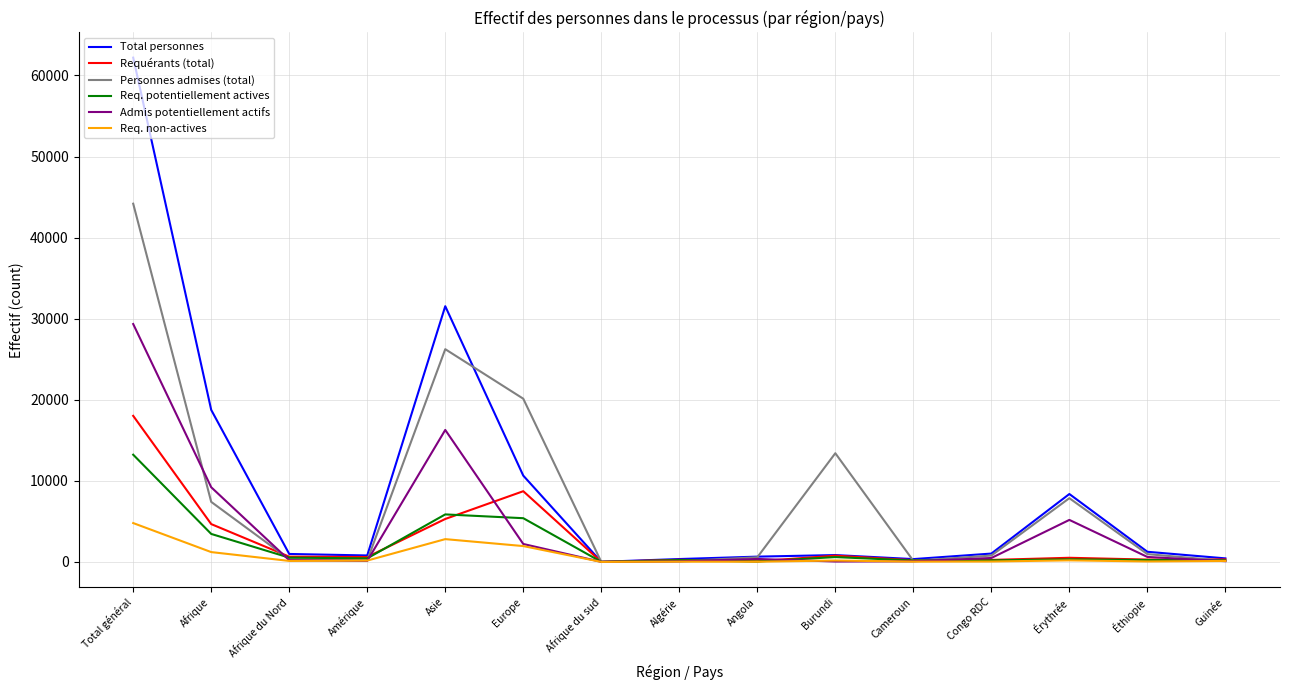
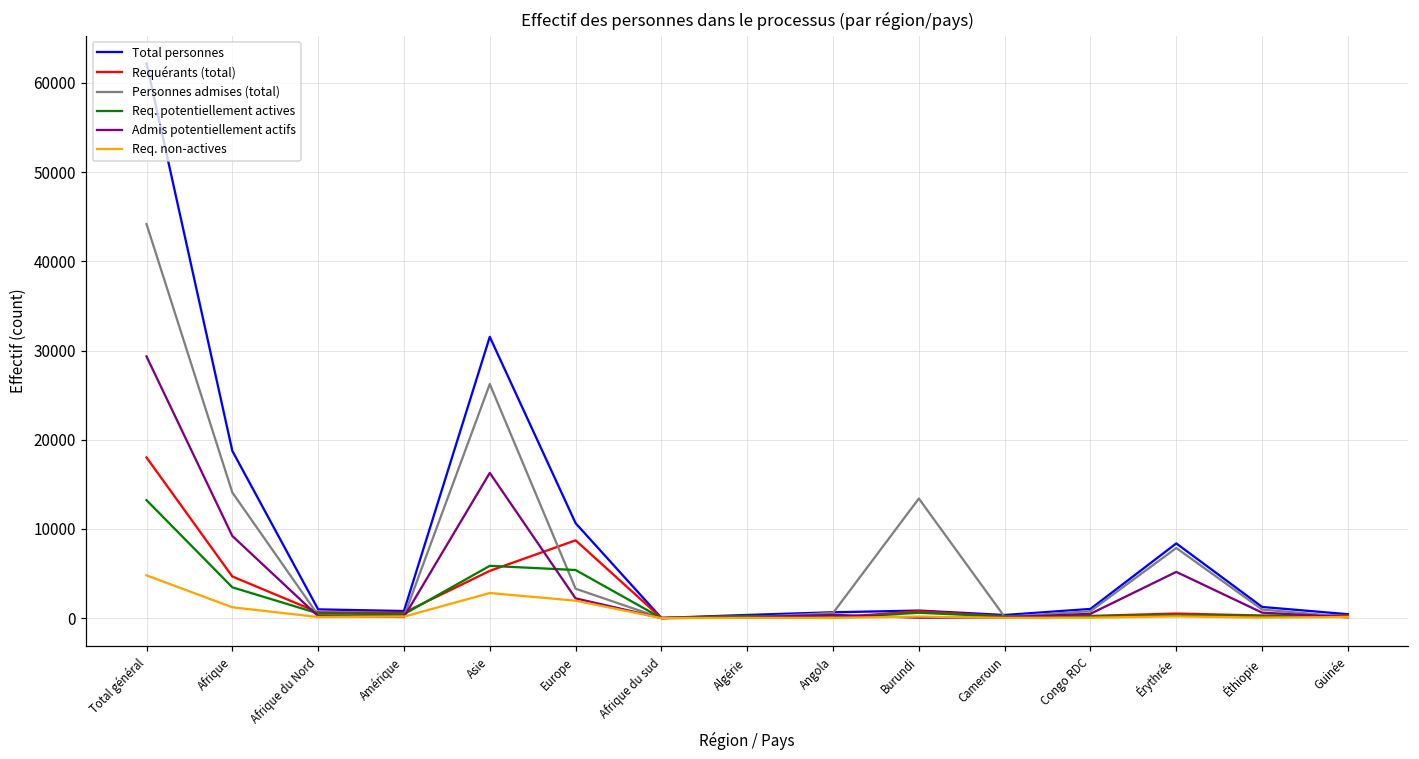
  {
    "Total personnes": {
      "Afrique": 19000,
      "Afrique du Nord": 1000,
      "Asie": 32000,
      "Europe": 11000,
      "Érythrée": 8000
    },
    "Requérants (total)": {
      "Total général": 18000,
      "Afrique": 5000,
      "Asie": 5000,
      "Europe": 9000
    },
    "Personnes admises (total)": {
      "Total général": 44000,
-     "Afrique": 7000,
+     "Afrique": 14000,
      "Asie": 26000,
-     "Europe": 20000,
+     "Europe": 3000,
      "Burundi": 13000,
      "Érythrée": 8000
    },
    "Req. potentiellement actives": {
      "Total général": 13000,
      "Afrique": 3000,
      "Asie": 6000,
      "Europe": 5000
    },
    "Admis potentiellement actifs": {
      "Total général": 29000,
      "Afrique": 9000,
      "Asie": 16000,
      "Érythrée": 5000,
      "Éthiopie": 1000
    },
    "Req. non-actives": {
      "Total général": 5000,
      "Afrique": 1000,
      "Asie": 3000
    }
  }
